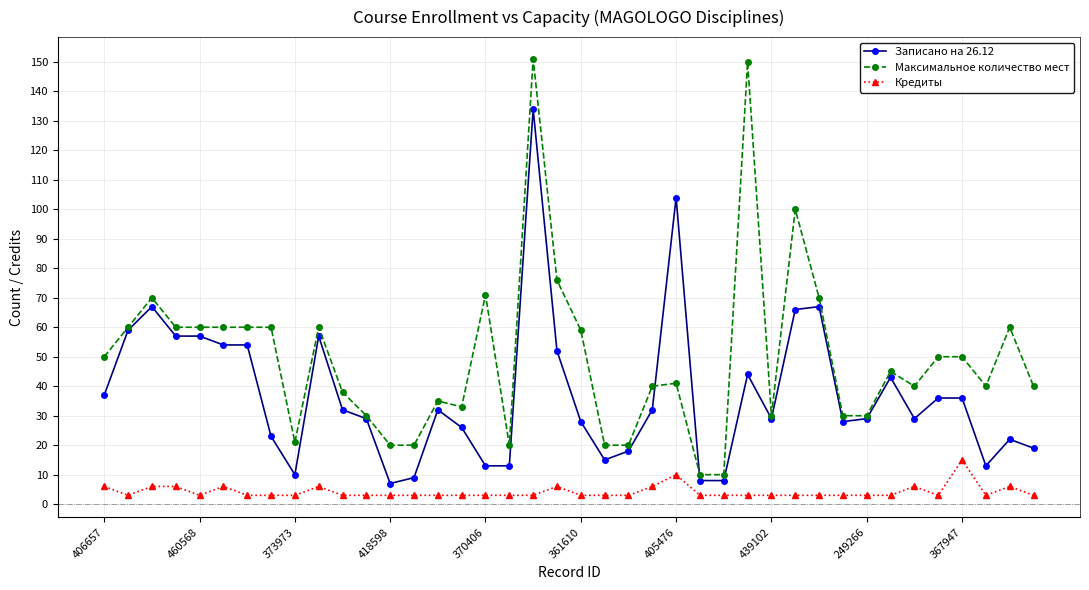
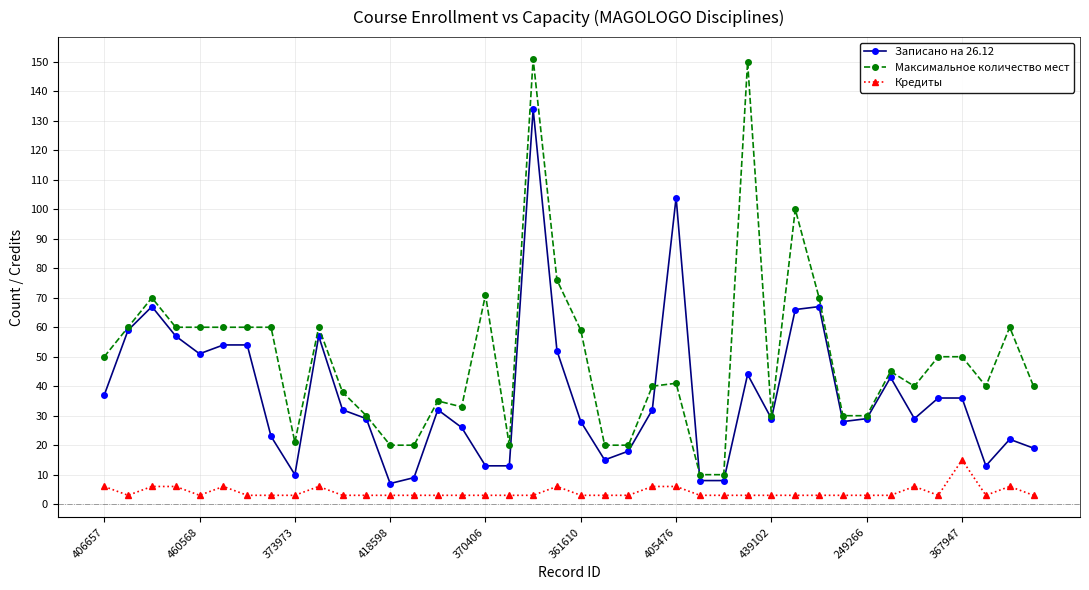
  {
    "Записано на 26.12": {
      "406657": 37,
-     "460568": 57,
+     "460568": 51,
      "373973": 10,
      "418598": 7,
      "370406": 13,
      "361610": 28,
      "405476": 104,
      "439102": 29,
      "249266": 29,
      "367947": 36
    },
    "Максимальное количество мест": {
      "406657": 50,
      "460568": 60,
      "373973": 21,
      "418598": 20,
      "370406": 71,
      "361610": 59,
      "405476": 41,
      "439102": 30,
      "249266": 30,
      "367947": 50
    },
    "Кредиты": {
      "406657": 6,
      "460568": 3,
      "373973": 3,
      "418598": 3,
      "370406": 3,
      "361610": 3,
-     "405476": 10,
+     "405476": 6,
      "439102": 3,
      "249266": 3,
      "367947": 15
    }
  }
